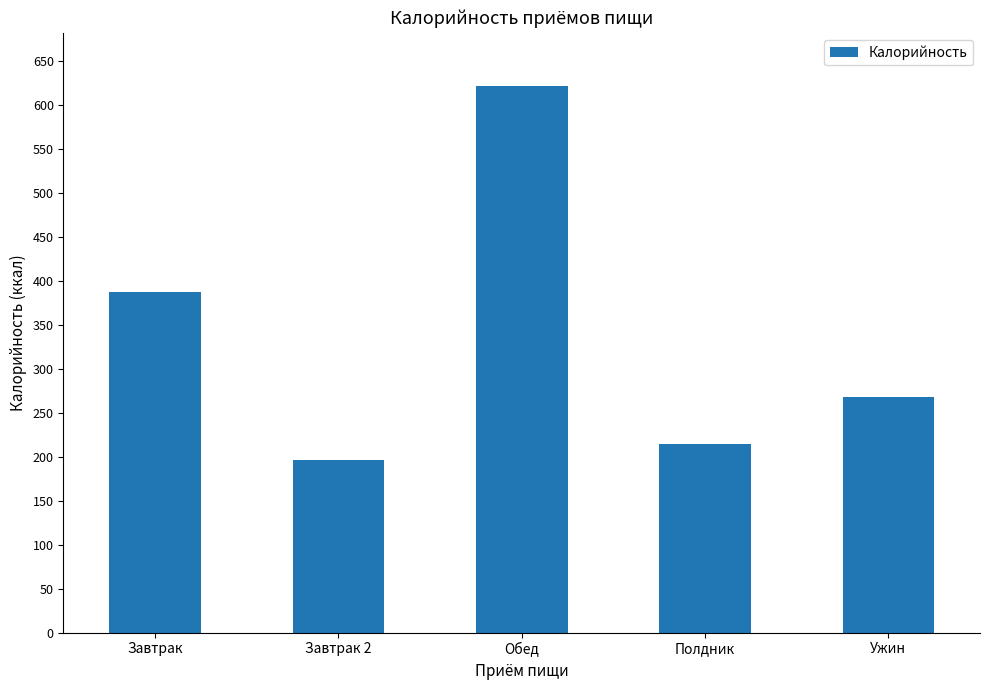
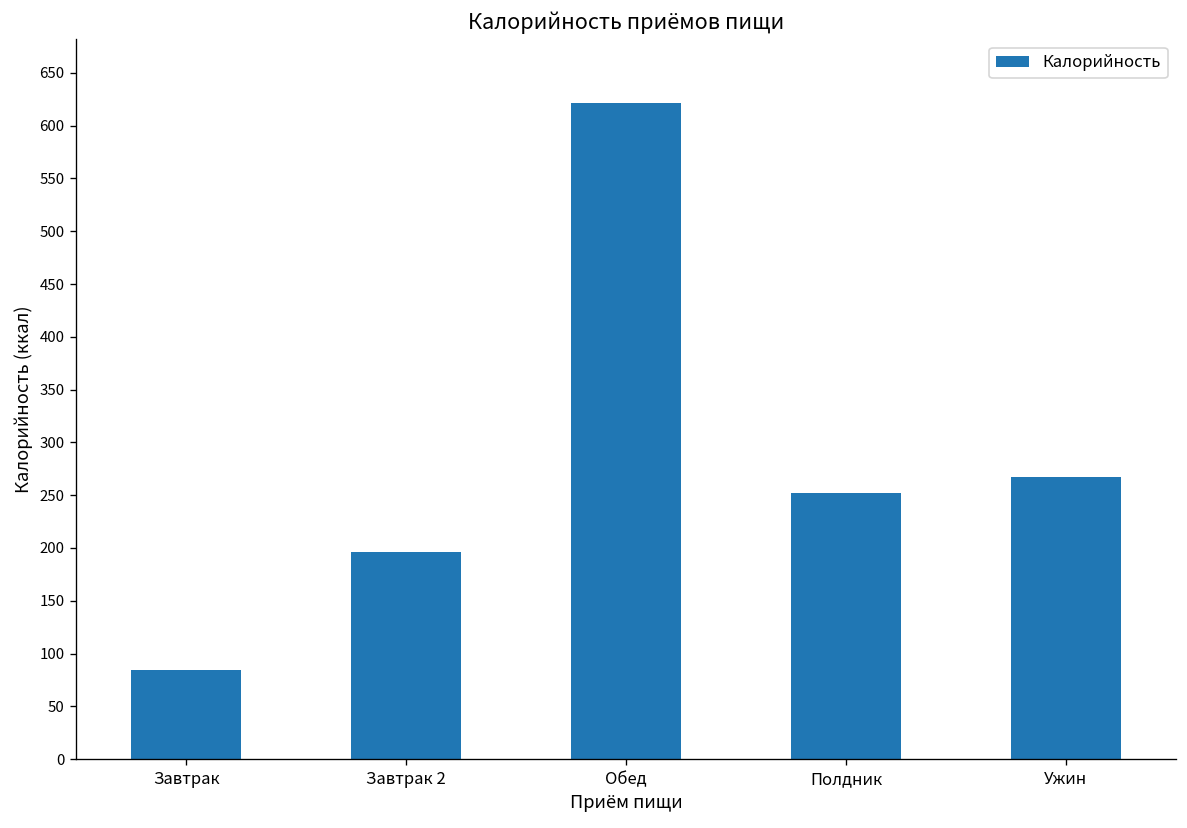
  {
-   "Завтрак": 390,
+   "Завтрак": 80,
    "Завтрак 2": 200,
    "Обед": 620,
-   "Полдник": 210,
+   "Полдник": 250,
    "Ужин": 270
  }
